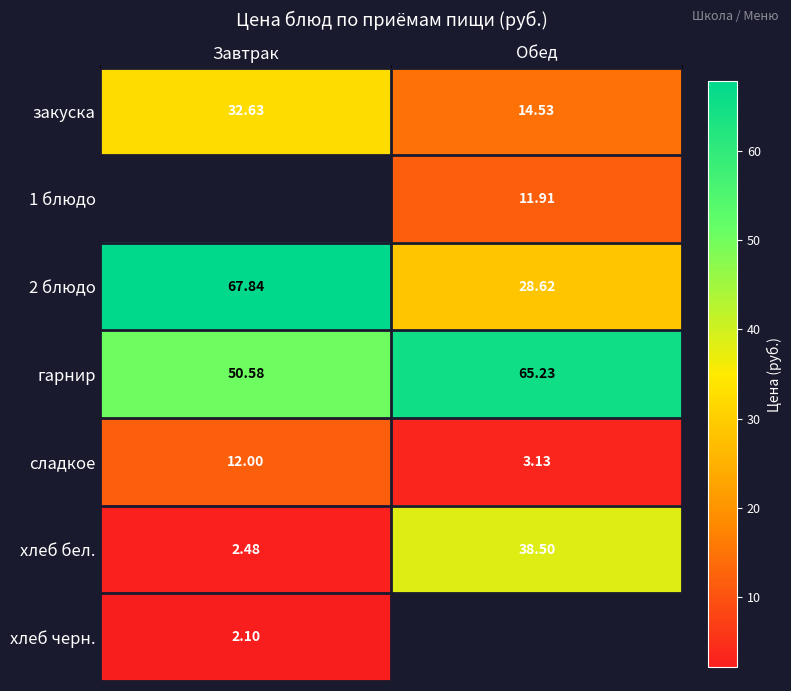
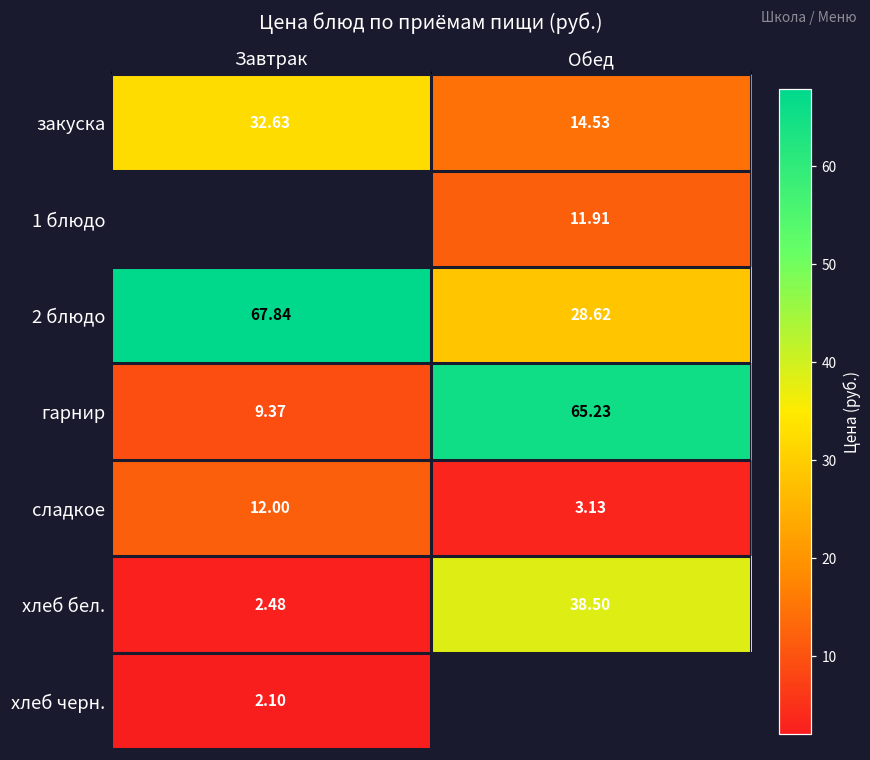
  {
    "закуска": {
      "Завтрак": 32.63,
      "Обед": 14.53
    },
    "1 блюдо": {
      "Обед": 11.91
    },
    "2 блюдо": {
      "Завтрак": 67.84,
      "Обед": 28.62
    },
    "гарнир": {
-     "Завтрак": 50.58,
+     "Завтрак": 9.37,
      "Обед": 65.23
    },
    "сладкое": {
      "Завтрак": 12.00,
      "Обед": 3.13
    },
    "хлеб бел.": {
      "Завтрак": 2.48,
      "Обед": 38.50
    },
    "хлеб черн.": {
      "Завтрак": 2.10
    }
  }
